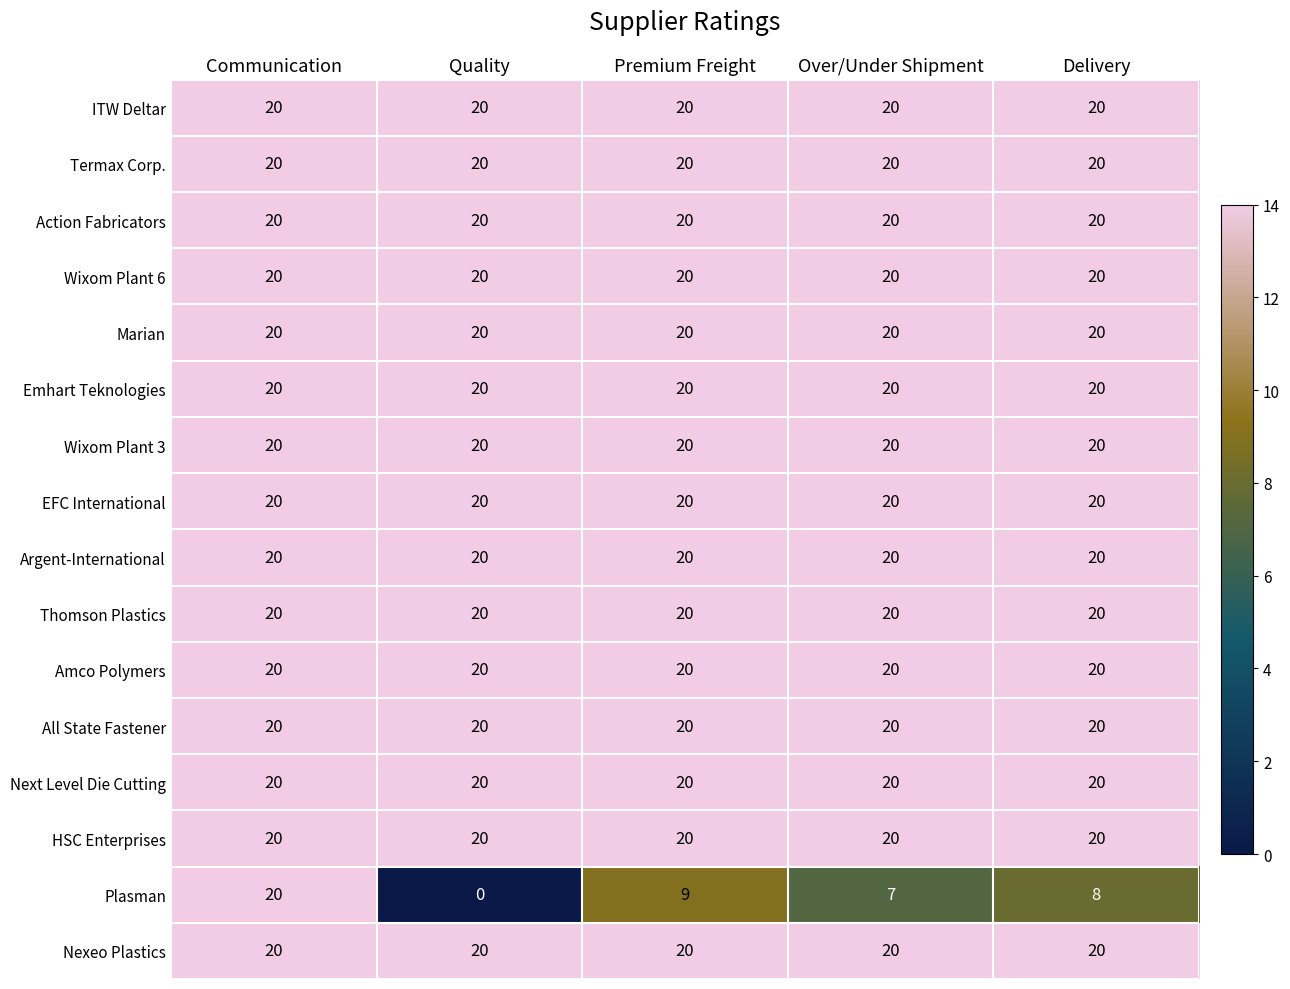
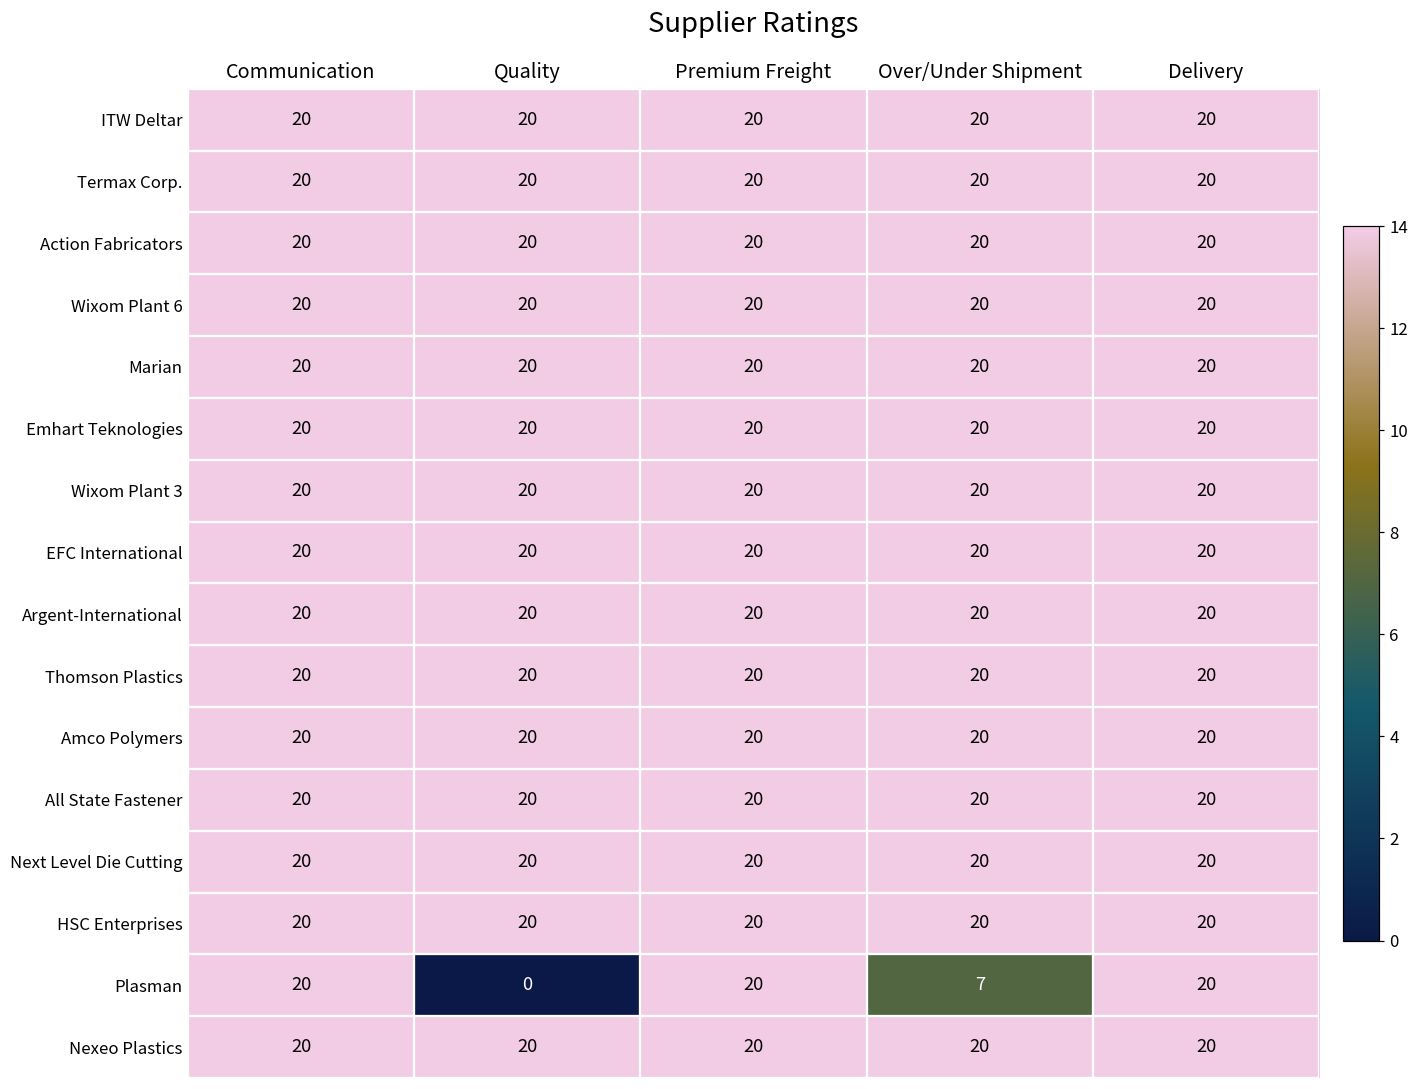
  {
    "ITW Deltar": {
      "Communication": 20,
      "Quality": 20,
      "Premium Freight": 20,
      "Over/Under Shipment": 20,
      "Delivery": 20
    },
    "Termax Corp.": {
      "Communication": 20,
      "Quality": 20,
      "Premium Freight": 20,
      "Over/Under Shipment": 20,
      "Delivery": 20
    },
    "Action Fabricators": {
      "Communication": 20,
      "Quality": 20,
      "Premium Freight": 20,
      "Over/Under Shipment": 20,
      "Delivery": 20
    },
    "Wixom Plant 6": {
      "Communication": 20,
      "Quality": 20,
      "Premium Freight": 20,
      "Over/Under Shipment": 20,
      "Delivery": 20
    },
    "Marian": {
      "Communication": 20,
      "Quality": 20,
      "Premium Freight": 20,
      "Over/Under Shipment": 20,
      "Delivery": 20
    },
    "Emhart Teknologies": {
      "Communication": 20,
      "Quality": 20,
      "Premium Freight": 20,
      "Over/Under Shipment": 20,
      "Delivery": 20
    },
    "Wixom Plant 3": {
      "Communication": 20,
      "Quality": 20,
      "Premium Freight": 20,
      "Over/Under Shipment": 20,
      "Delivery": 20
    },
    "EFC International": {
      "Communication": 20,
      "Quality": 20,
      "Premium Freight": 20,
      "Over/Under Shipment": 20,
      "Delivery": 20
    },
    "Argent-International": {
      "Communication": 20,
      "Quality": 20,
      "Premium Freight": 20,
      "Over/Under Shipment": 20,
      "Delivery": 20
    },
    "Thomson Plastics": {
      "Communication": 20,
      "Quality": 20,
      "Premium Freight": 20,
      "Over/Under Shipment": 20,
      "Delivery": 20
    },
    "Amco Polymers": {
      "Communication": 20,
      "Quality": 20,
      "Premium Freight": 20,
      "Over/Under Shipment": 20,
      "Delivery": 20
    },
    "All State Fastener": {
      "Communication": 20,
      "Quality": 20,
      "Premium Freight": 20,
      "Over/Under Shipment": 20,
      "Delivery": 20
    },
    "Next Level Die Cutting": {
      "Communication": 20,
      "Quality": 20,
      "Premium Freight": 20,
      "Over/Under Shipment": 20,
      "Delivery": 20
    },
    "HSC Enterprises": {
      "Communication": 20,
      "Quality": 20,
      "Premium Freight": 20,
      "Over/Under Shipment": 20,
      "Delivery": 20
    },
    "Plasman": {
      "Communication": 20,
      "Quality": 0,
-     "Premium Freight": 9,
+     "Premium Freight": 20,
      "Over/Under Shipment": 7,
-     "Delivery": 8
+     "Delivery": 20
    },
    "Nexeo Plastics": {
      "Communication": 20,
      "Quality": 20,
      "Premium Freight": 20,
      "Over/Under Shipment": 20,
      "Delivery": 20
    }
  }
